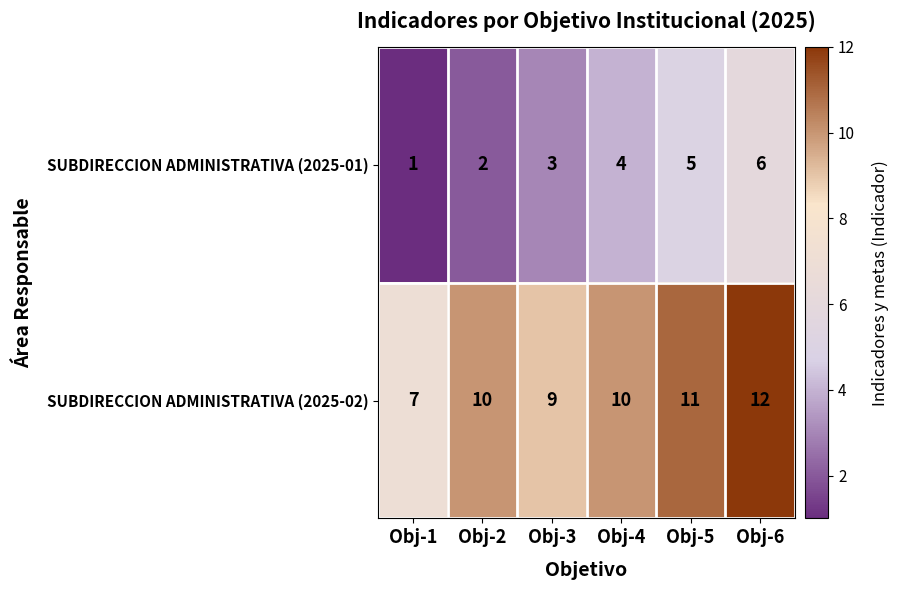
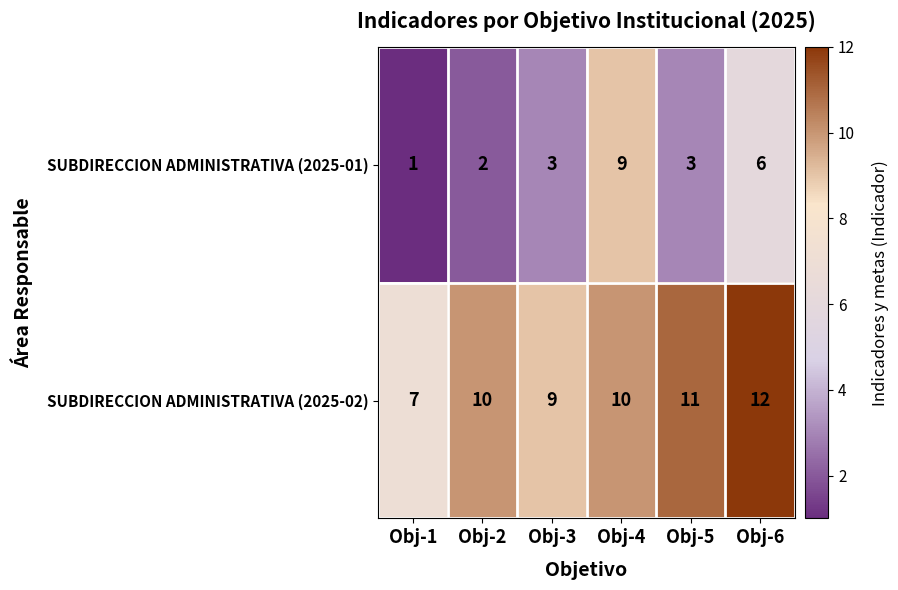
  {
    "SUBDIRECCION ADMINISTRATIVA (2025-01)": {
      "Obj-1": 1,
      "Obj-2": 2,
      "Obj-3": 3,
-     "Obj-4": 4,
-     "Obj-5": 5,
+     "Obj-4": 9,
+     "Obj-5": 3,
      "Obj-6": 6
    },
    "SUBDIRECCION ADMINISTRATIVA (2025-02)": {
      "Obj-1": 7,
      "Obj-2": 10,
      "Obj-3": 9,
      "Obj-4": 10,
      "Obj-5": 11,
      "Obj-6": 12
    }
  }
